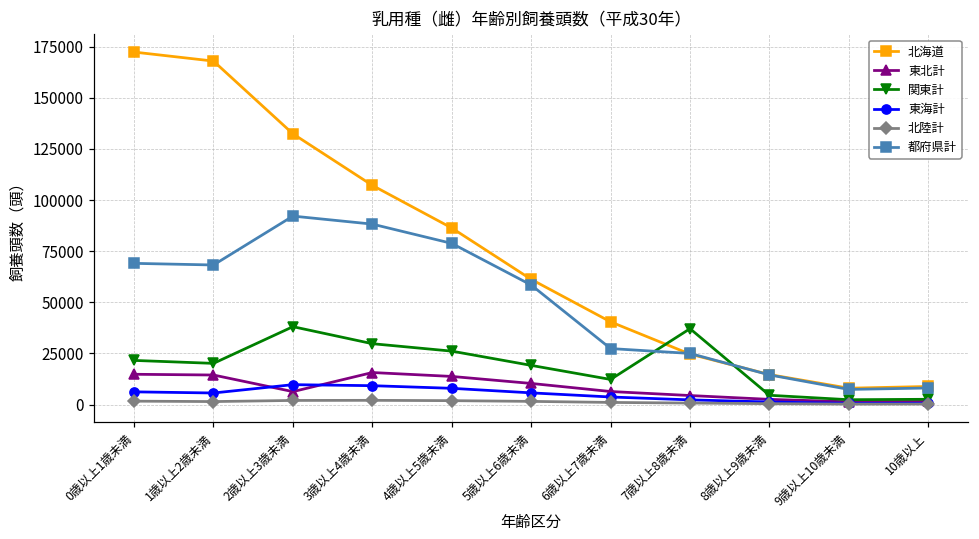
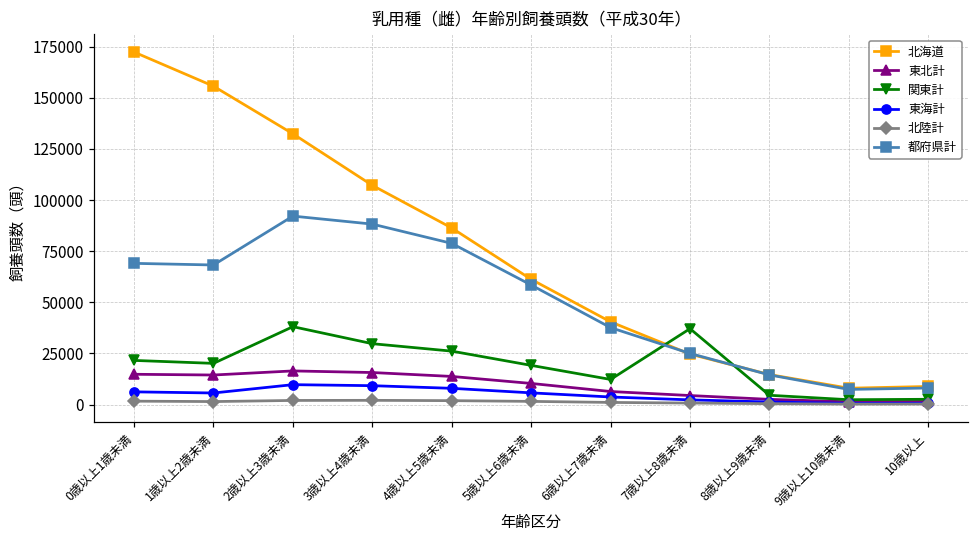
  {
    "北海道": {
      "0歳以上1歳未満": 172000,
-     "1歳以上2歳未満": 168000,
+     "1歳以上2歳未満": 156000,
      "2歳以上3歳未満": 132000,
      "3歳以上4歳未満": 107000,
      "4歳以上5歳未満": 86000,
      "5歳以上6歳未満": 61000,
      "6歳以上7歳未満": 40000
    },
    "東北計": {
      "0歳以上1歳未満": 15000,
      "1歳以上2歳未満": 14000,
-     "2歳以上3歳未満": 6000,
+     "2歳以上3歳未満": 16000,
      "3歳以上4歳未満": 16000,
      "4歳以上5歳未満": 14000,
      "5歳以上6歳未満": 10000,
      "6歳以上7歳未満": 6000,
      "7歳以上8歳未満": 4000
    },
    "関東計": {
      "0歳以上1歳未満": 22000,
      "1歳以上2歳未満": 20000,
      "2歳以上3歳未満": 38000,
      "3歳以上4歳未満": 30000,
      "4歳以上5歳未満": 26000,
      "5歳以上6歳未満": 19000,
      "6歳以上7歳未満": 12000,
      "7歳以上8歳未満": 37000,
      "8歳以上9歳未満": 5000
    },
    "東海計": {
      "0歳以上1歳未満": 6000,
      "1歳以上2歳未満": 6000,
      "2歳以上3歳未満": 10000,
      "3歳以上4歳未満": 9000,
      "4歳以上5歳未満": 8000,
      "5歳以上6歳未満": 6000,
      "6歳以上7歳未満": 4000,
      "7歳以上8歳未満": 2000
    },
    "北陸計": {
      "0歳以上1歳未満": 2000,
      "1歳以上2歳未満": 1000,
      "2歳以上3歳未満": 2000,
      "3歳以上4歳未満": 2000,
      "4歳以上5歳未満": 2000,
      "5歳以上6歳未満": 2000,
      "6歳以上7歳未満": 1000,
      "7歳以上8歳未満": 1000
    },
    "都府県計": {
      "0歳以上1歳未満": 69000,
      "1歳以上2歳未満": 68000,
      "2歳以上3歳未満": 92000,
      "3歳以上4歳未満": 88000,
      "4歳以上5歳未満": 79000,
      "5歳以上6歳未満": 58000,
-     "6歳以上7歳未満": 27000
+     "6歳以上7歳未満": 38000
    }
  }
